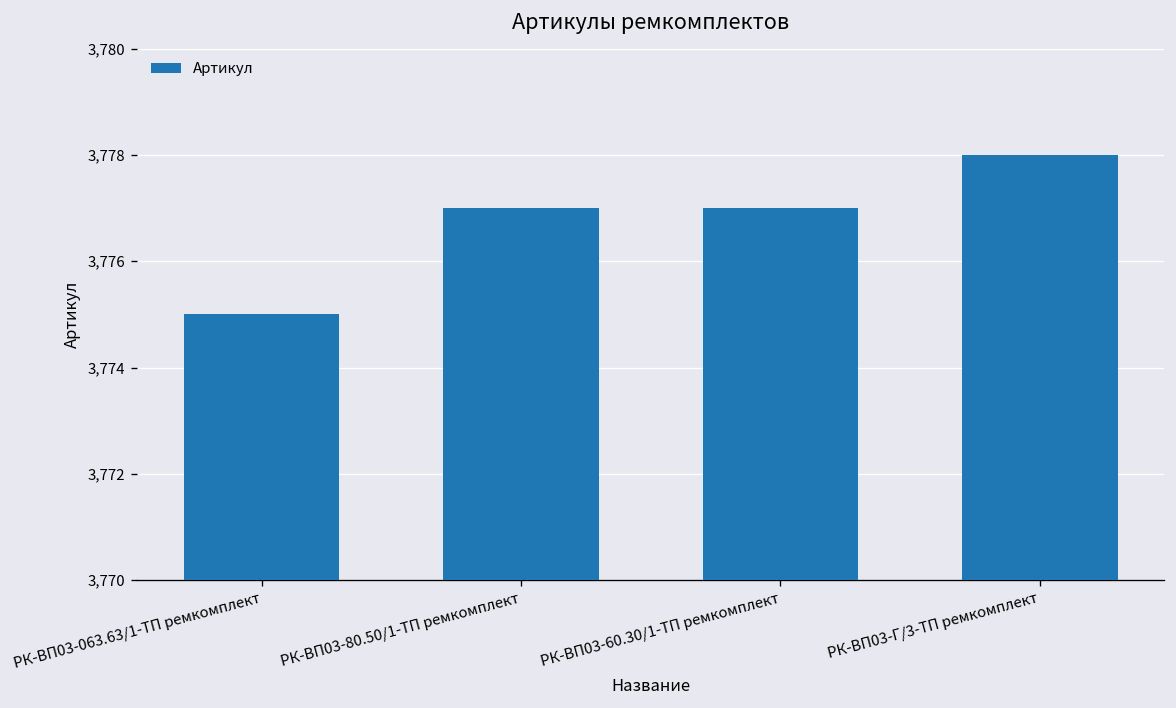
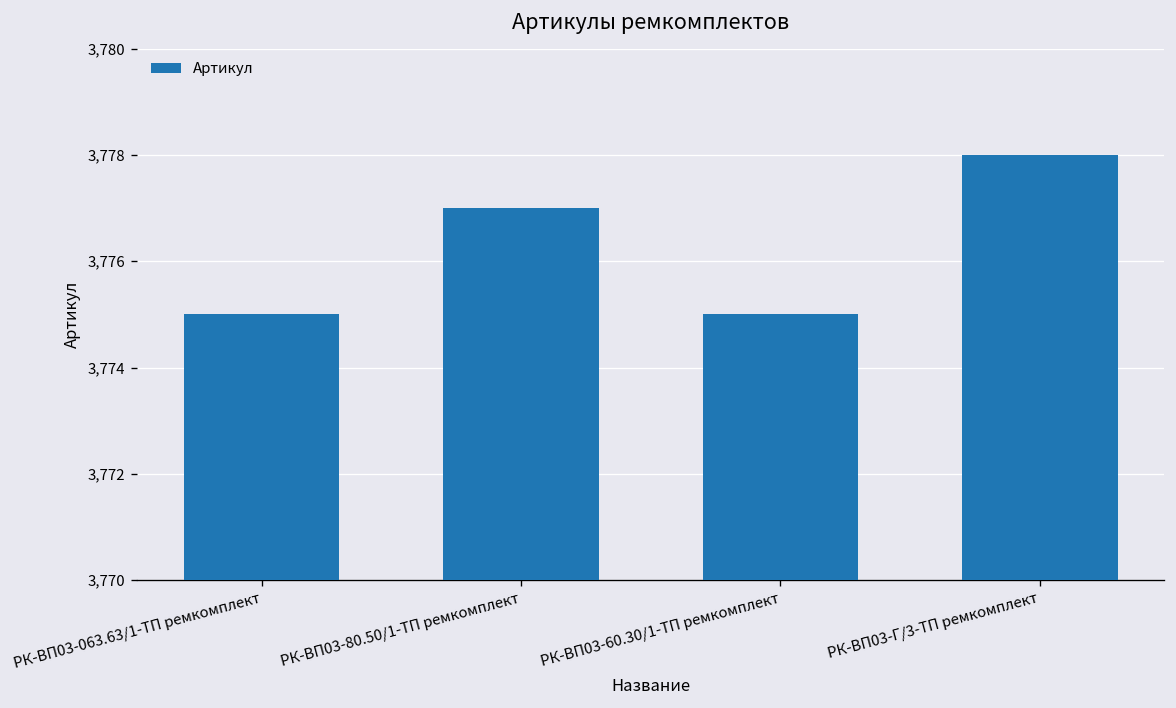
  {
    "РК-ВП03-063.63/1-ТП ремкомплект": "3,775",
    "РК-ВП03-80.50/1-ТП ремкомплект": "3,777",
-   "РК-ВП03-60.30/1-ТП ремкомплект": "3,777",
+   "РК-ВП03-60.30/1-ТП ремкомплект": "3,775",
    "РК-ВП03-Г/3-ТП ремкомплект": "3,778"
  }
